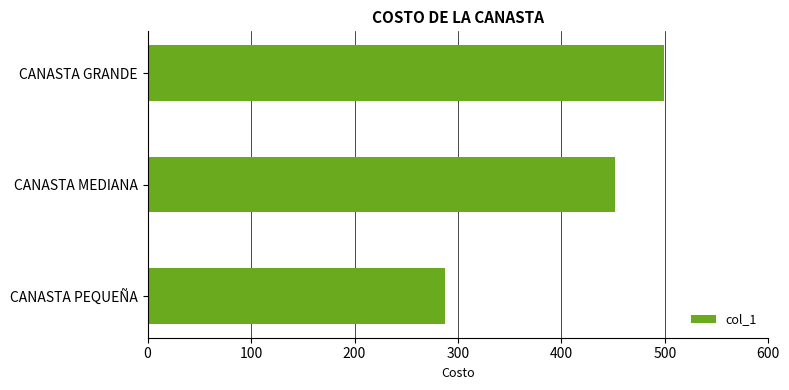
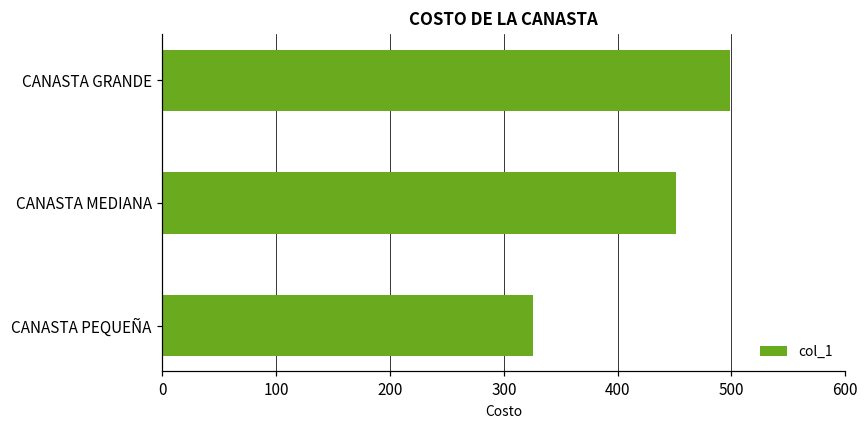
  {
    "CANASTA GRANDE": 499,
    "CANASTA MEDIANA": 451,
-   "CANASTA PEQUEÑA": 288
+   "CANASTA PEQUEÑA": 326
  }
